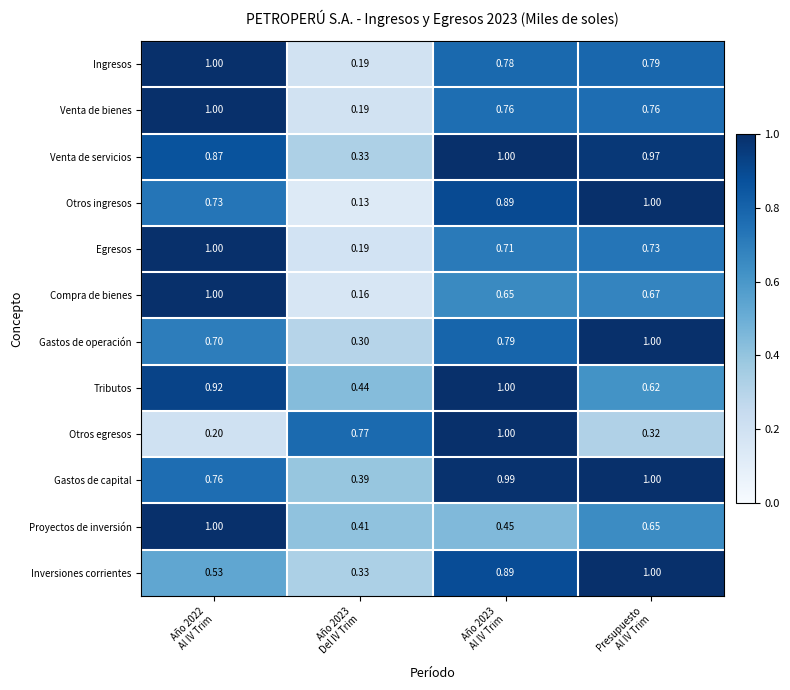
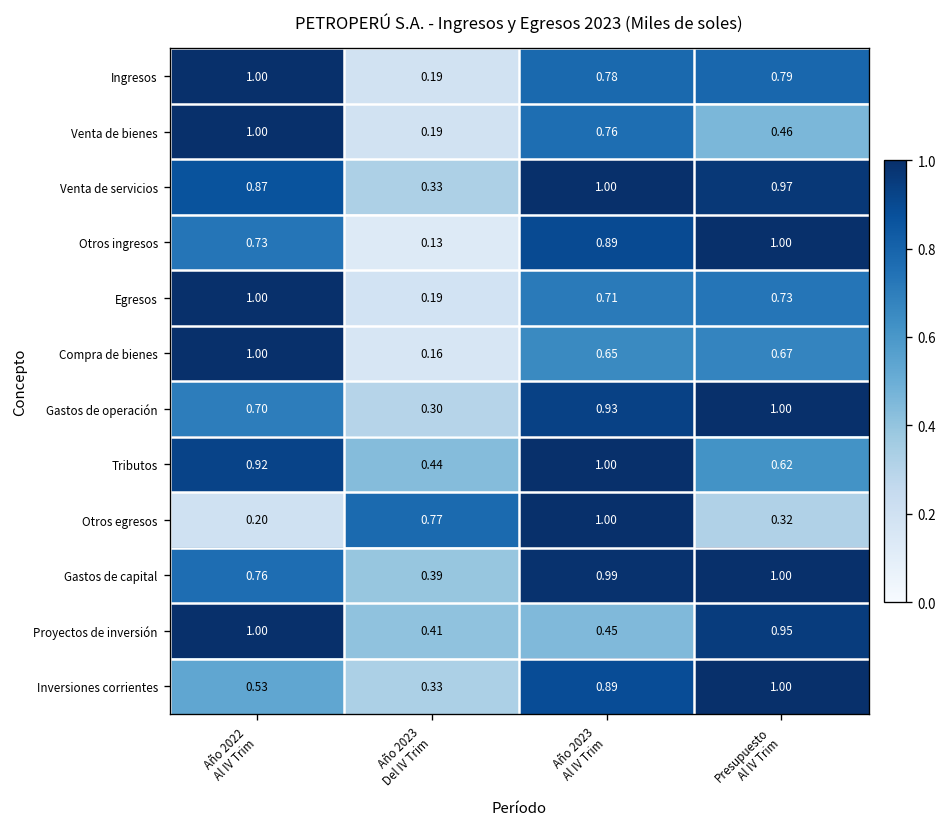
  {
    "Ingresos": {
      "Año 2022 Al IV Trim": 1.00,
      "Año 2023 Del IV Trim": 0.19,
      "Año 2023 Al IV Trim": 0.78,
      "Presupuesto Al IV Trim": 0.79
    },
    "Venta de bienes": {
      "Año 2022 Al IV Trim": 1.00,
      "Año 2023 Del IV Trim": 0.19,
      "Año 2023 Al IV Trim": 0.76,
-     "Presupuesto Al IV Trim": 0.76
+     "Presupuesto Al IV Trim": 0.46
    },
    "Venta de servicios": {
      "Año 2022 Al IV Trim": 0.87,
      "Año 2023 Del IV Trim": 0.33,
      "Año 2023 Al IV Trim": 1.00,
      "Presupuesto Al IV Trim": 0.97
    },
    "Otros ingresos": {
      "Año 2022 Al IV Trim": 0.73,
      "Año 2023 Del IV Trim": 0.13,
      "Año 2023 Al IV Trim": 0.89,
      "Presupuesto Al IV Trim": 1.00
    },
    "Egresos": {
      "Año 2022 Al IV Trim": 1.00,
      "Año 2023 Del IV Trim": 0.19,
      "Año 2023 Al IV Trim": 0.71,
      "Presupuesto Al IV Trim": 0.73
    },
    "Compra de bienes": {
      "Año 2022 Al IV Trim": 1.00,
      "Año 2023 Del IV Trim": 0.16,
      "Año 2023 Al IV Trim": 0.65,
      "Presupuesto Al IV Trim": 0.67
    },
    "Gastos de operación": {
      "Año 2022 Al IV Trim": 0.70,
      "Año 2023 Del IV Trim": 0.30,
-     "Año 2023 Al IV Trim": 0.79,
+     "Año 2023 Al IV Trim": 0.93,
      "Presupuesto Al IV Trim": 1.00
    },
    "Tributos": {
      "Año 2022 Al IV Trim": 0.92,
      "Año 2023 Del IV Trim": 0.44,
      "Año 2023 Al IV Trim": 1.00,
      "Presupuesto Al IV Trim": 0.62
    },
    "Otros egresos": {
      "Año 2022 Al IV Trim": 0.20,
      "Año 2023 Del IV Trim": 0.77,
      "Año 2023 Al IV Trim": 1.00,
      "Presupuesto Al IV Trim": 0.32
    },
    "Gastos de capital": {
      "Año 2022 Al IV Trim": 0.76,
      "Año 2023 Del IV Trim": 0.39,
      "Año 2023 Al IV Trim": 0.99,
      "Presupuesto Al IV Trim": 1.00
    },
    "Proyectos de inversión": {
      "Año 2022 Al IV Trim": 1.00,
      "Año 2023 Del IV Trim": 0.41,
      "Año 2023 Al IV Trim": 0.45,
-     "Presupuesto Al IV Trim": 0.65
+     "Presupuesto Al IV Trim": 0.95
    },
    "Inversiones corrientes": {
      "Año 2022 Al IV Trim": 0.53,
      "Año 2023 Del IV Trim": 0.33,
      "Año 2023 Al IV Trim": 0.89,
      "Presupuesto Al IV Trim": 1.00
    }
  }
